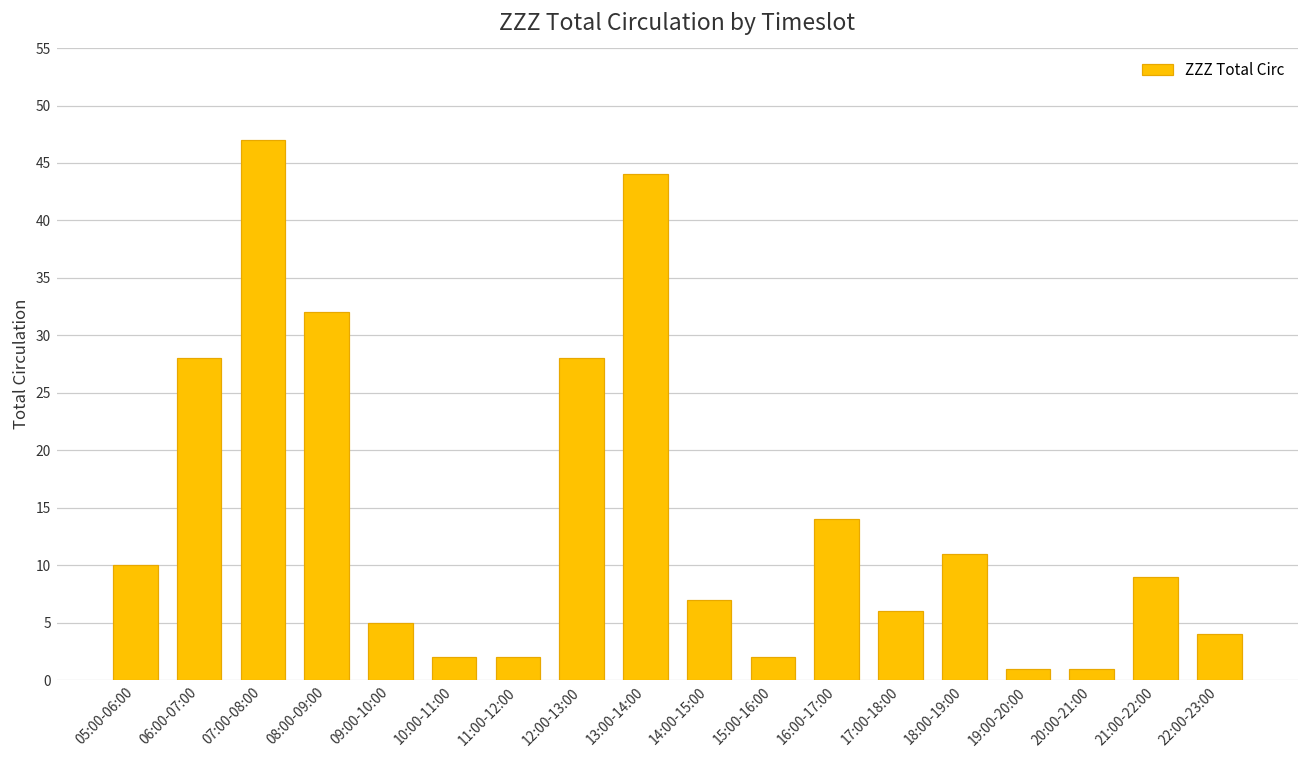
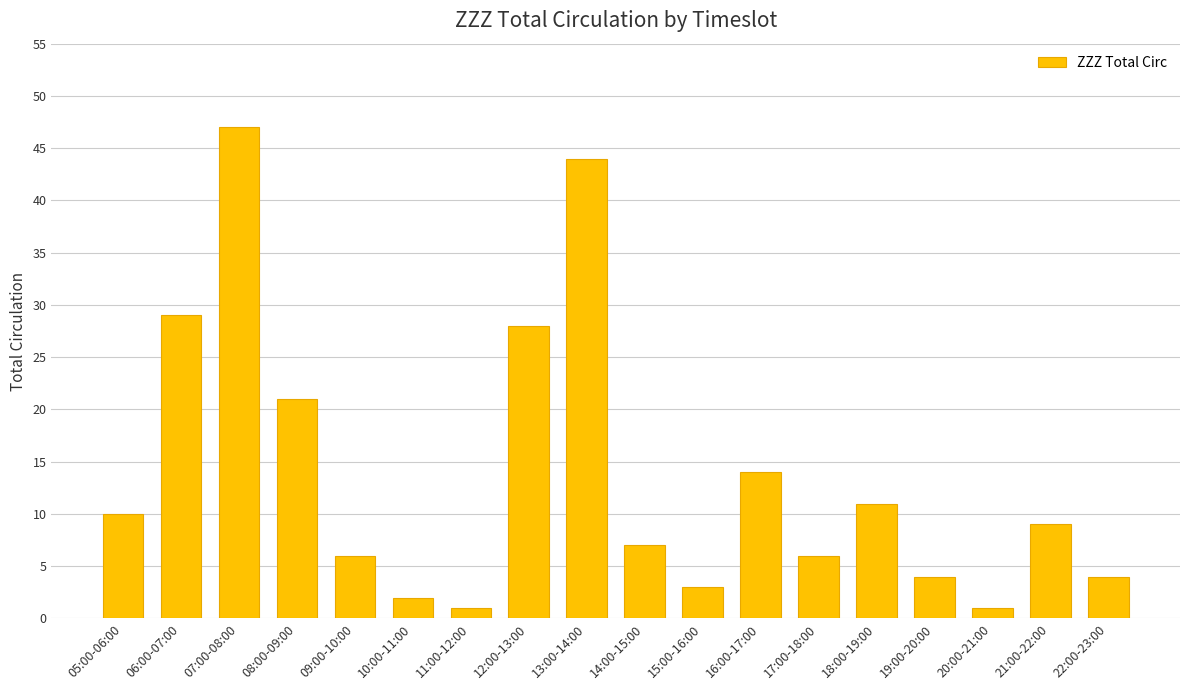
  {
    "05:00-06:00": 10,
-   "06:00-07:00": 28,
+   "06:00-07:00": 29,
    "07:00-08:00": 47,
-   "08:00-09:00": 32,
-   "09:00-10:00": 5,
+   "08:00-09:00": 21,
+   "09:00-10:00": 6,
    "10:00-11:00": 2,
-   "11:00-12:00": 2,
+   "11:00-12:00": 1,
    "12:00-13:00": 28,
    "13:00-14:00": 44,
    "14:00-15:00": 7,
-   "15:00-16:00": 2,
+   "15:00-16:00": 3,
    "16:00-17:00": 14,
    "17:00-18:00": 6,
    "18:00-19:00": 11,
-   "19:00-20:00": 1,
+   "19:00-20:00": 4,
    "20:00-21:00": 1,
    "21:00-22:00": 9,
    "22:00-23:00": 4
  }
